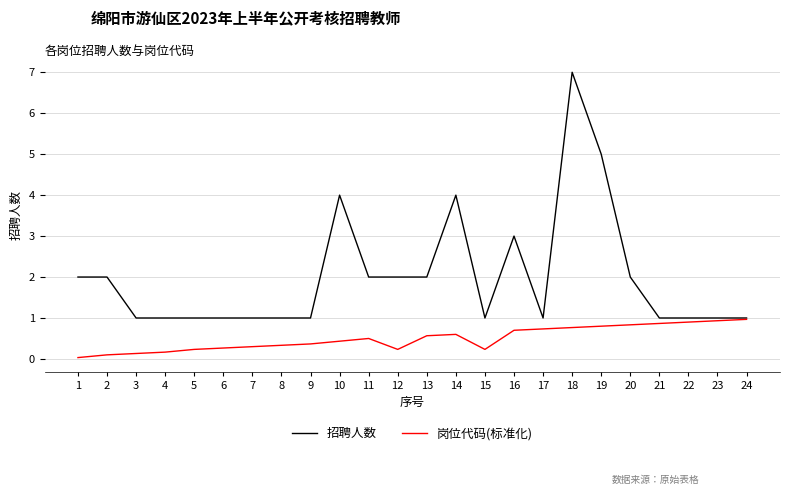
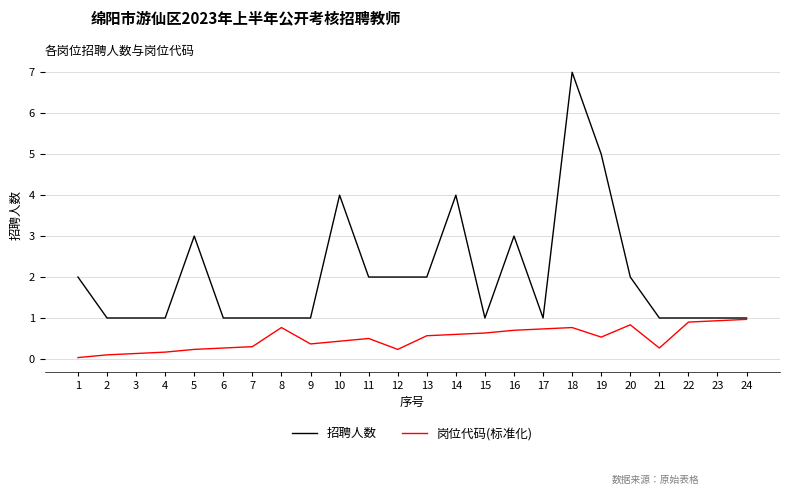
  {
    "招聘人数": {
      "1": 2,
-     "2": 2,
+     "2": 1,
      "3": 1,
      "4": 1,
-     "5": 1,
+     "5": 3,
      "6": 1,
      "7": 1,
      "8": 1,
      "9": 1,
      "10": 4,
      "11": 2,
      "12": 2,
      "13": 2,
      "14": 4,
      "15": 1,
      "16": 3,
      "17": 1,
      "18": 7,
      "19": 5,
      "20": 2,
      "21": 1,
      "22": 1,
      "23": 1
    },
    "岗位代码(标准化)": {
      "1": 0.0,
      "2": 0.1,
      "3": 0.1,
      "4": 0.2,
      "5": 0.2,
      "6": 0.3,
      "7": 0.3,
-     "8": 0.3,
+     "8": 0.8,
      "9": 0.4,
      "10": 0.4,
      "11": 0.5,
      "12": 0.2,
      "13": 0.6,
      "14": 0.6,
-     "15": 0.2,
+     "15": 0.6,
      "16": 0.7,
      "17": 0.7,
      "18": 0.8,
-     "19": 0.8,
+     "19": 0.5,
      "20": 0.8,
-     "21": 0.9,
+     "21": 0.3,
      "22": 0.9,
      "23": 0.9
    }
  }
